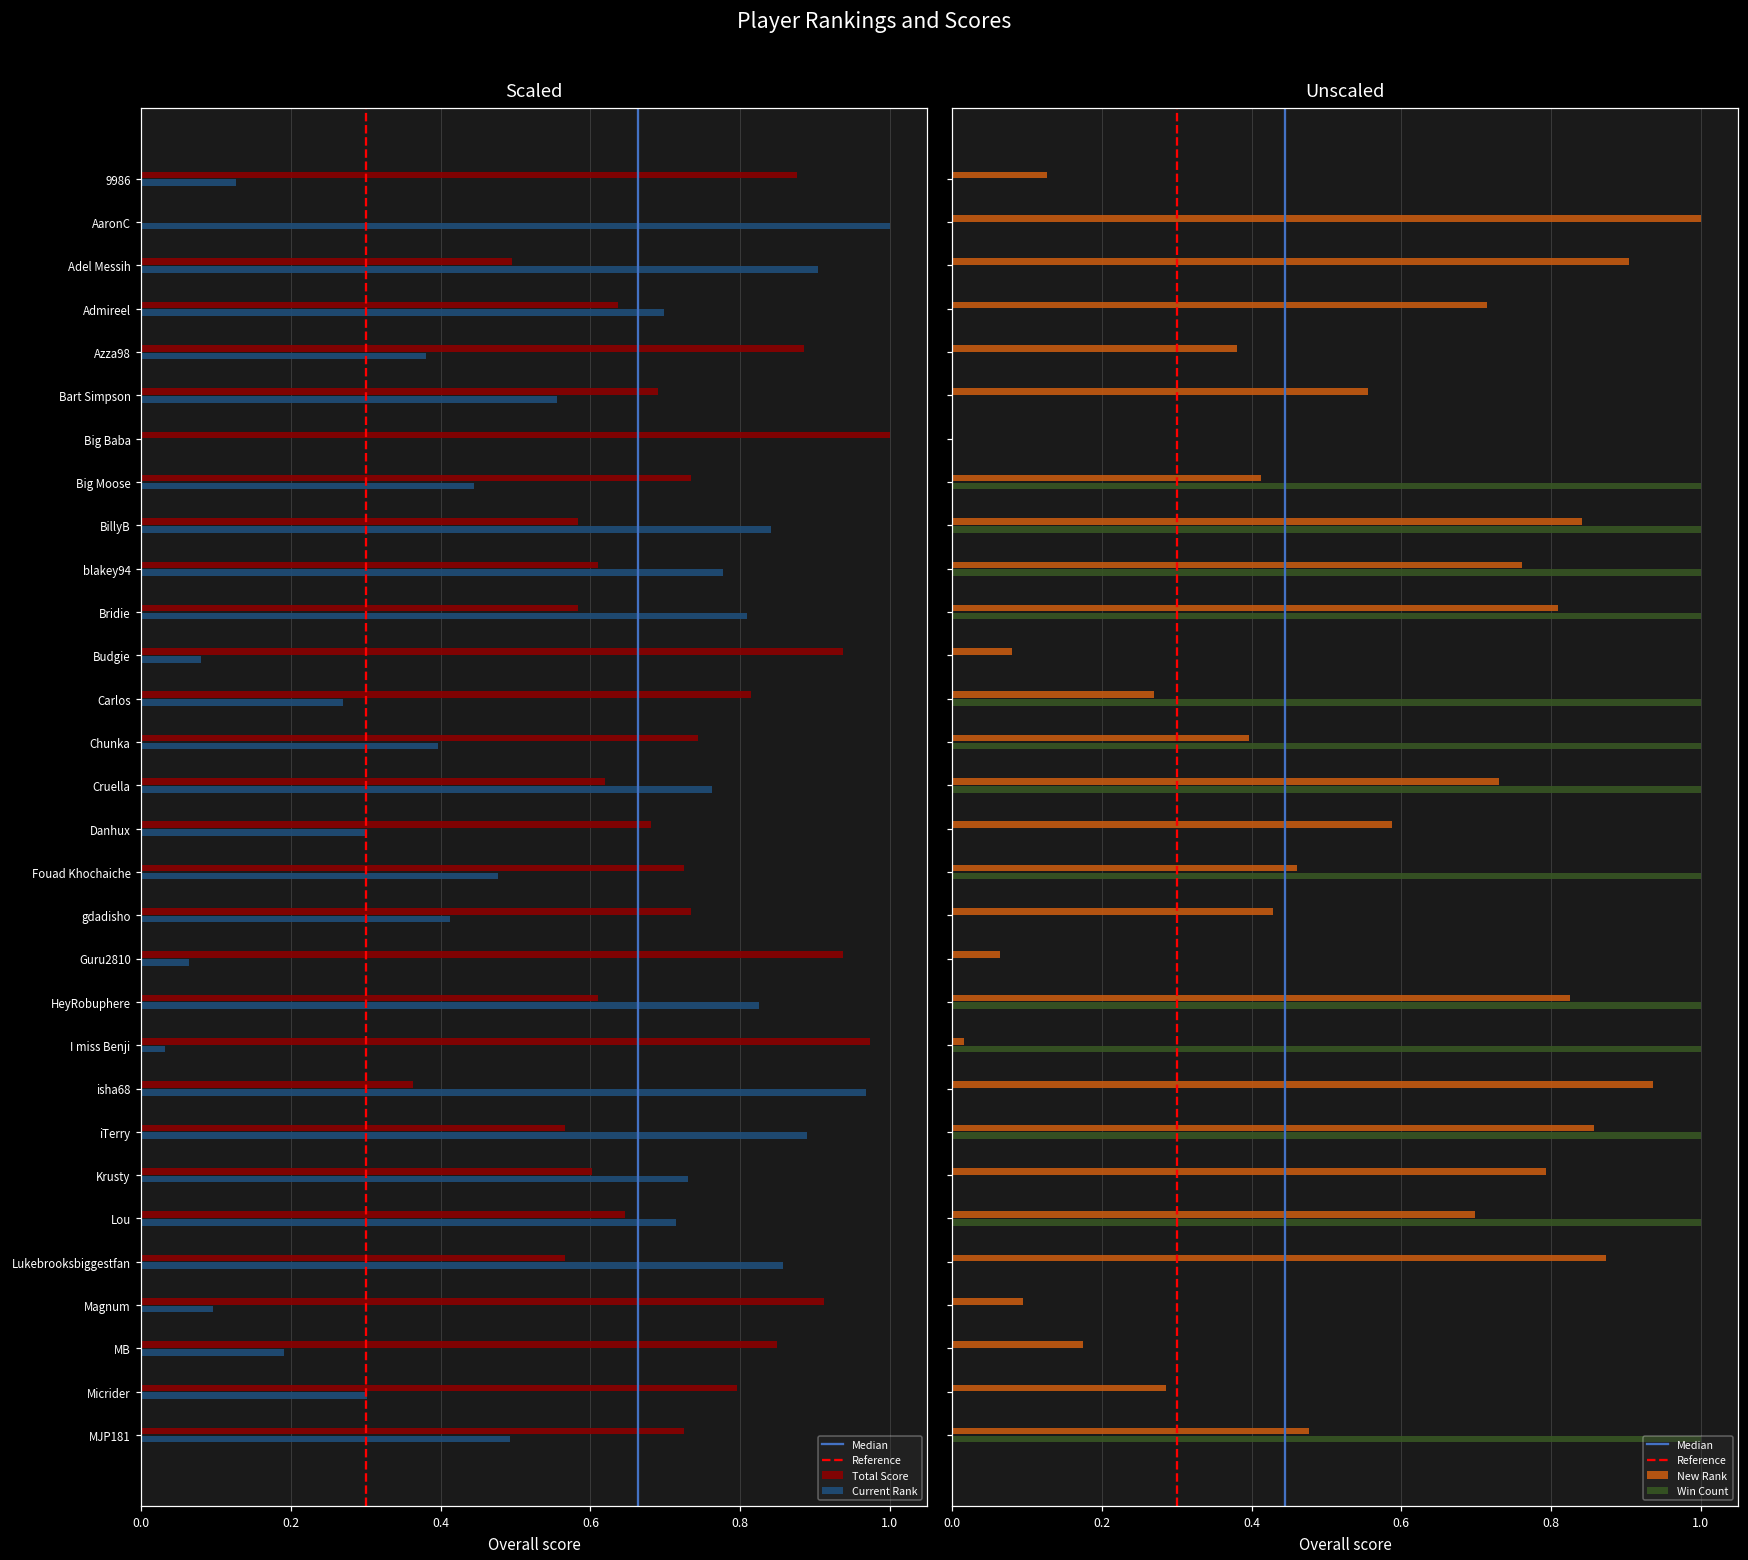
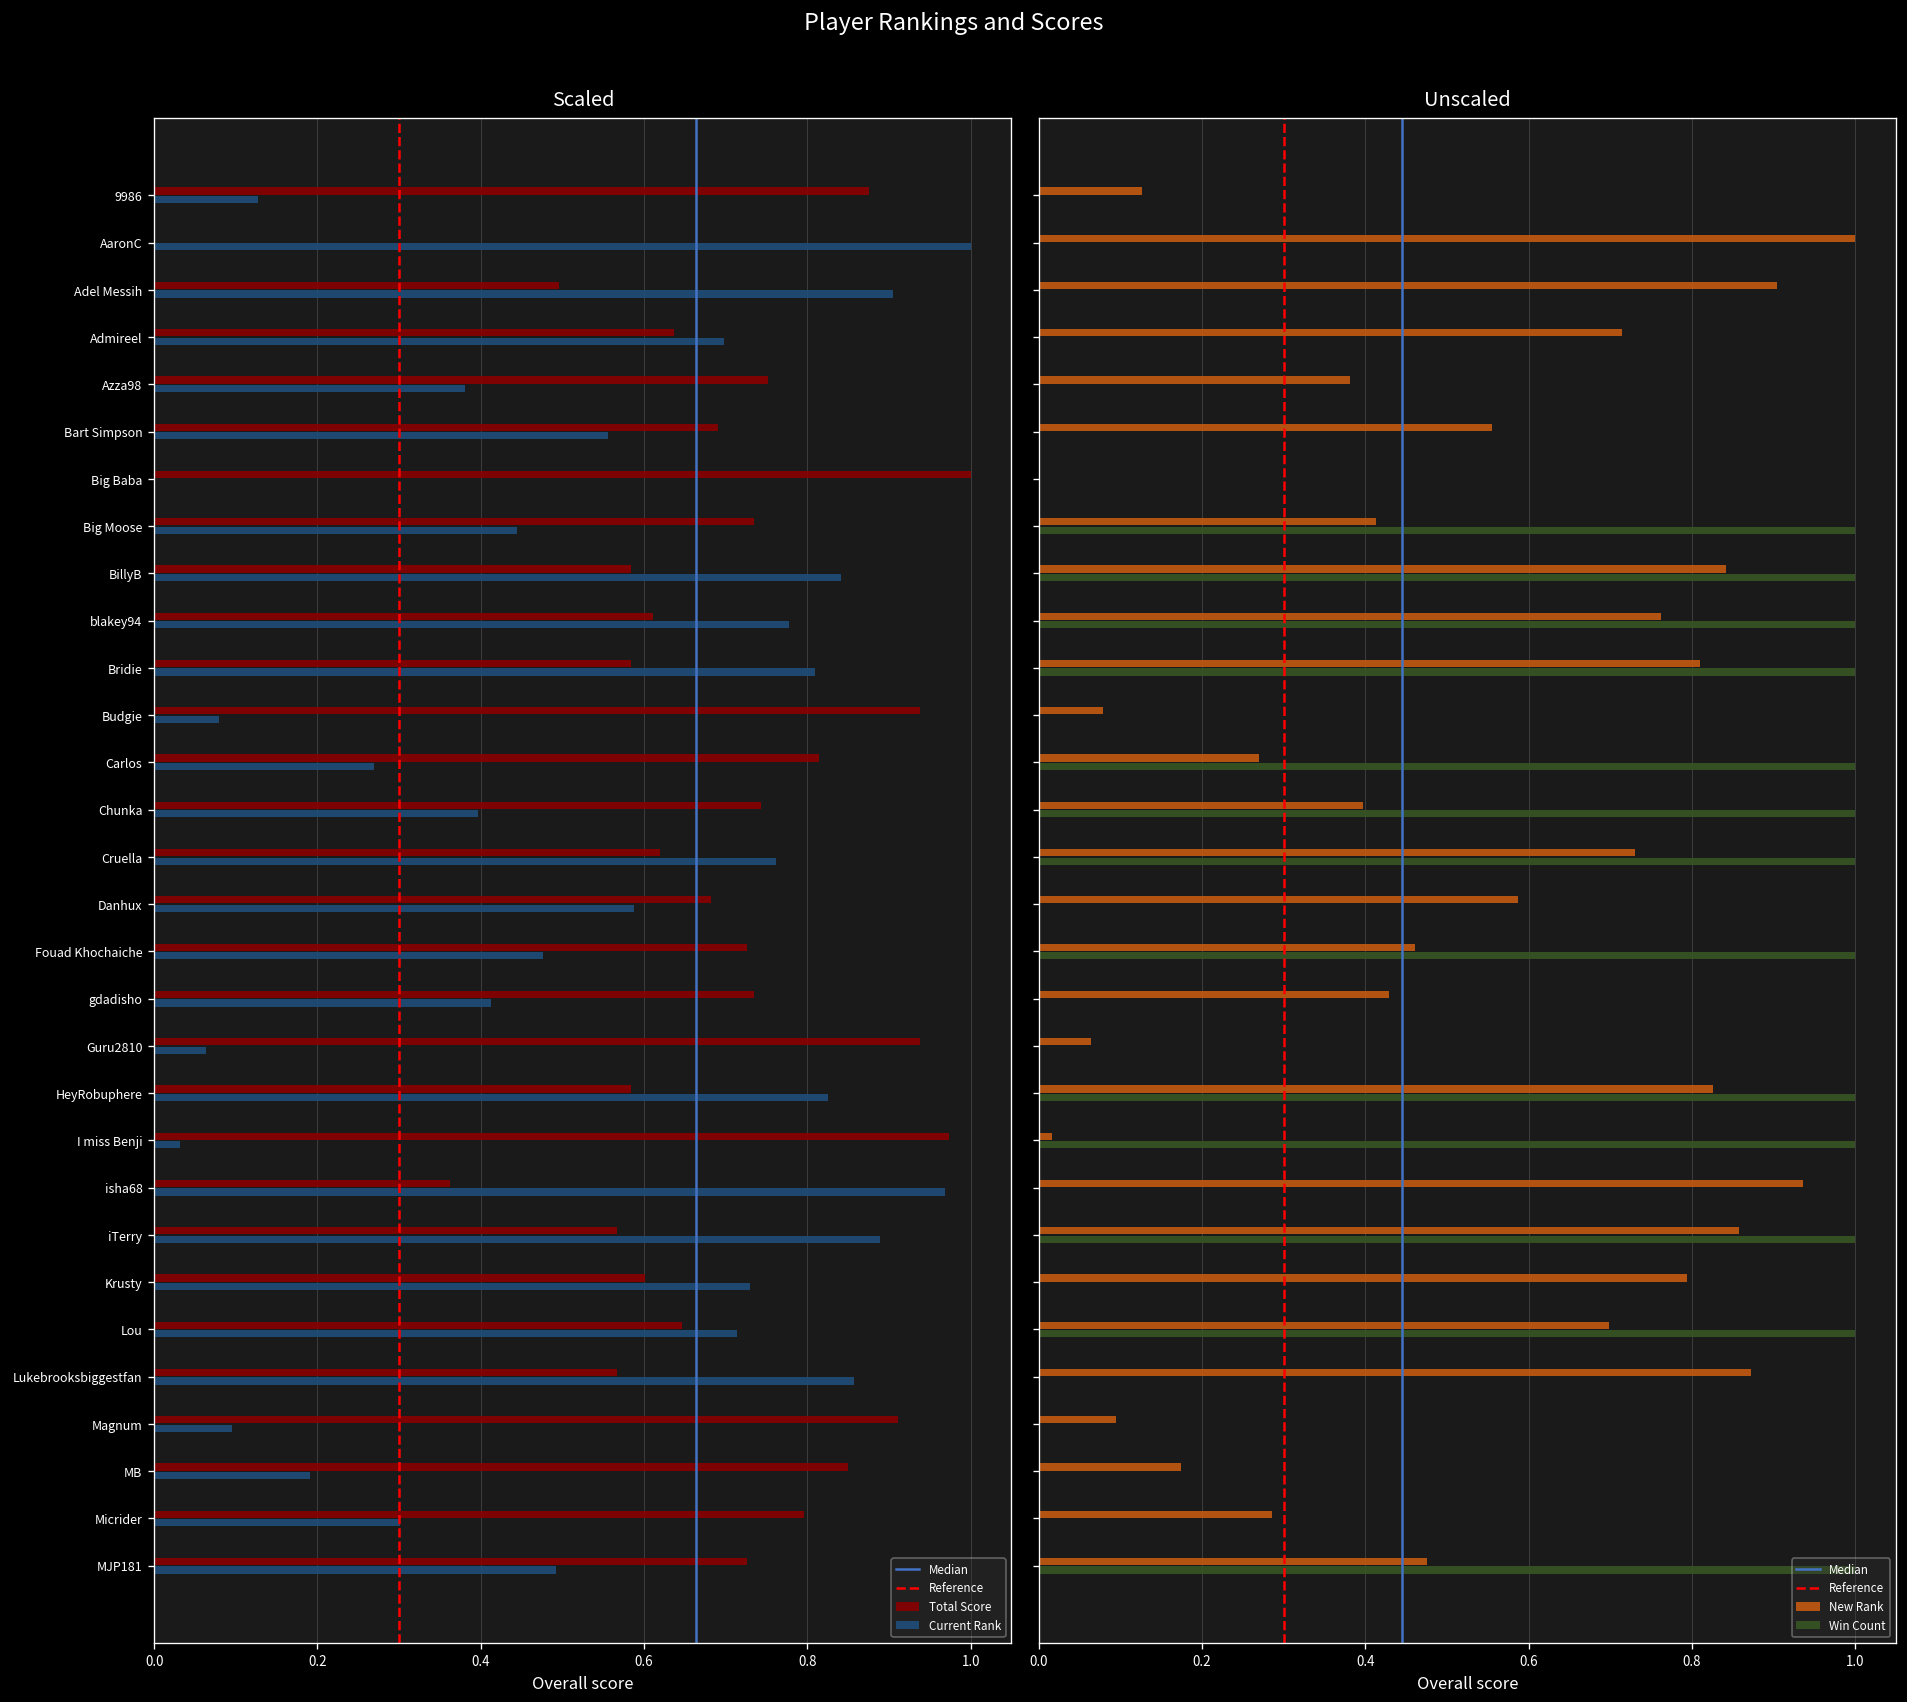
  {
    "Scaled": {
      "Total Score": {
        "9986": 0.88,
        "AaronC": 0.00,
        "Adel Messih": 0.50,
        "Admireel": 0.64,
-       "Azza98": 0.88,
+       "Azza98": 0.75,
        "Bart Simpson": 0.69,
        "Big Baba": 1.00,
        "Big Moose": 0.73,
        "BillyB": 0.58,
        "blakey94": 0.61,
        "Bridie": 0.58,
        "Budgie": 0.94,
        "Carlos": 0.81,
        "Chunka": 0.74,
        "Cruella": 0.62,
        "Danhux": 0.68,
        "Fouad Khochaiche": 0.73,
        "gdadisho": 0.73,
        "Guru2810": 0.94,
-       "HeyRobuphere": 0.61,
+       "HeyRobuphere": 0.58,
        "I miss Benji": 0.97,
        "isha68": 0.36,
        "iTerry": 0.57,
        "Krusty": 0.60,
        "Lou": 0.65,
        "Lukebrooksbiggestfan": 0.57,
        "Magnum": 0.91,
        "MB": 0.85,
        "Micrider": 0.80,
        "MJP181": 0.73
      },
      "Current Rank": {
        "9986": 0.13,
        "AaronC": 1.00,
        "Adel Messih": 0.90,
        "Admireel": 0.70,
        "Azza98": 0.38,
        "Bart Simpson": 0.56,
        "Big Baba": 0.00,
        "Big Moose": 0.44,
        "BillyB": 0.84,
        "blakey94": 0.78,
        "Bridie": 0.81,
        "Budgie": 0.08,
        "Carlos": 0.27,
        "Chunka": 0.40,
        "Cruella": 0.76,
-       "Danhux": 0.30,
+       "Danhux": 0.59,
        "Fouad Khochaiche": 0.48,
        "gdadisho": 0.41,
        "Guru2810": 0.06,
        "HeyRobuphere": 0.83,
        "I miss Benji": 0.03,
        "isha68": 0.97,
        "iTerry": 0.89,
        "Krusty": 0.73,
        "Lou": 0.71,
        "Lukebrooksbiggestfan": 0.86,
        "Magnum": 0.10,
        "MB": 0.19,
        "Micrider": 0.30,
        "MJP181": 0.49
      }
    }
  }
